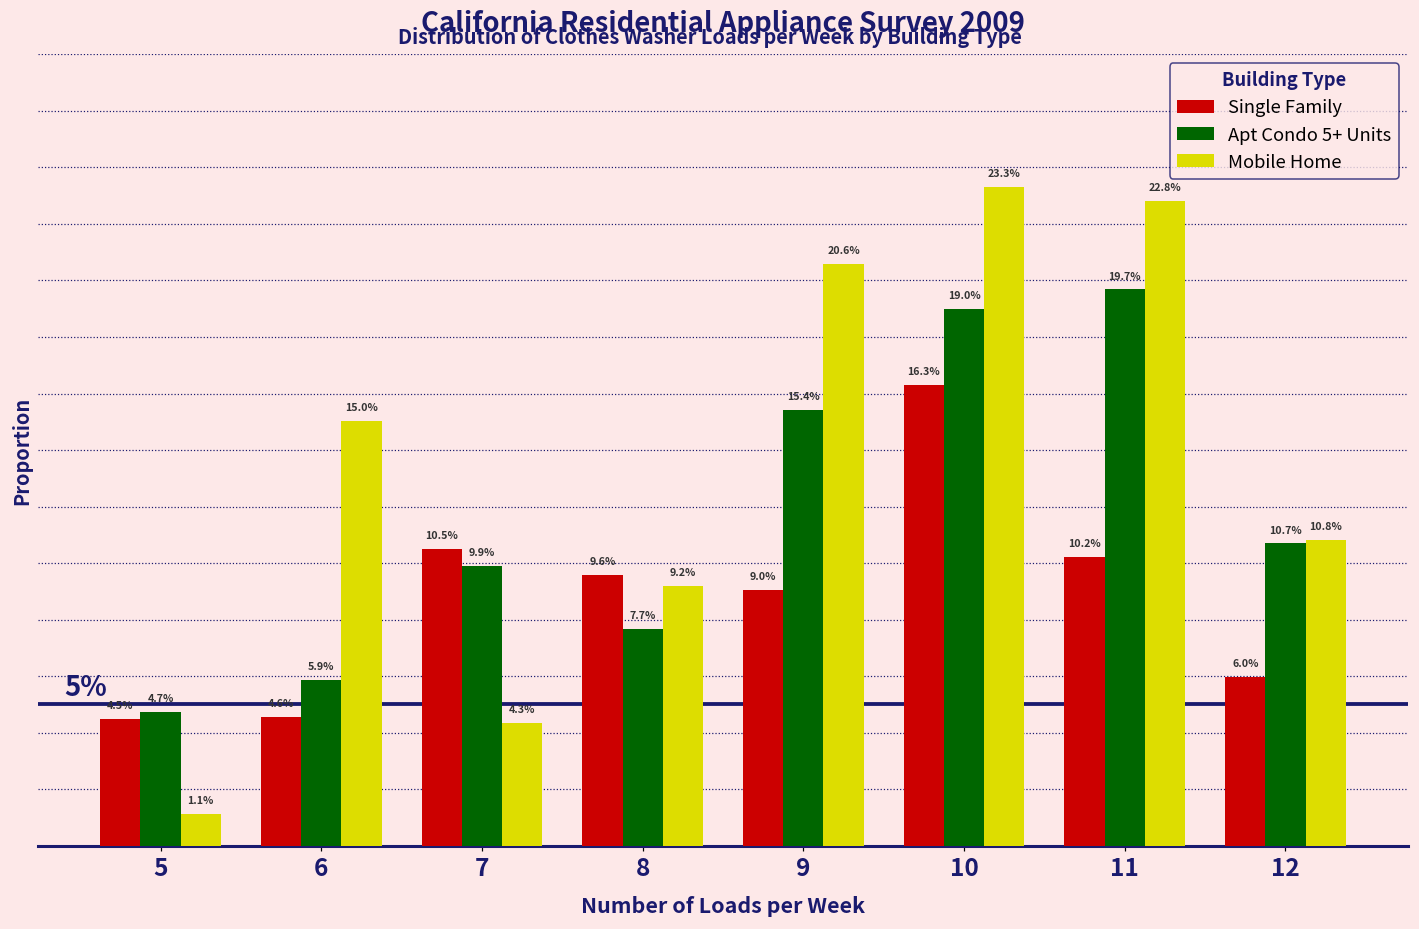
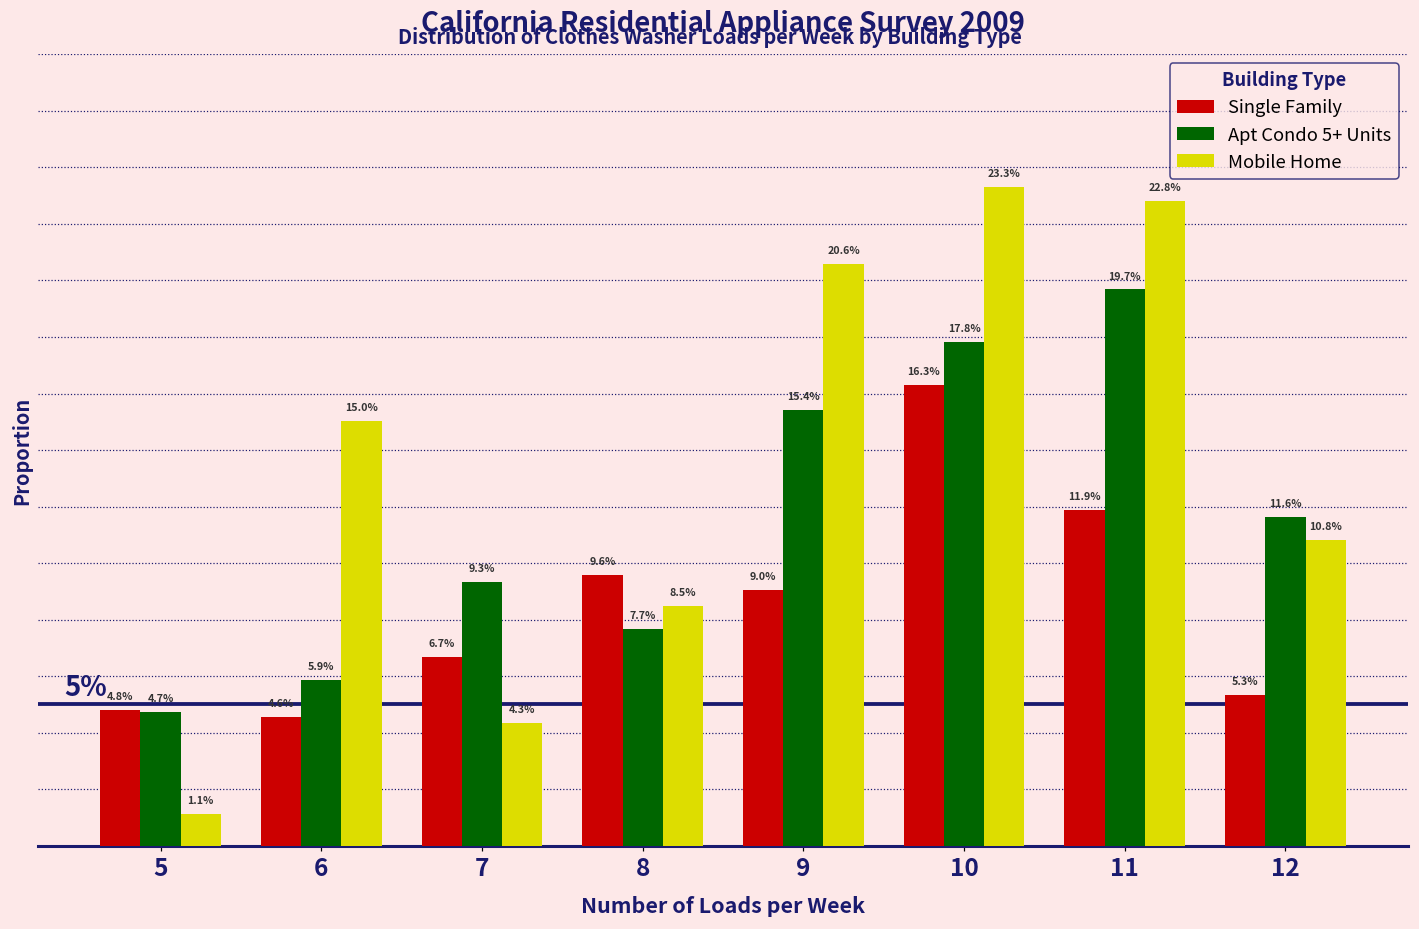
  {
    "Single Family": {
-     "5": "4.5%",
+     "5": "4.8%",
      "6": "4.6%",
-     "7": "10.5%",
+     "7": "6.7%",
      "8": "9.6%",
      "9": "9.0%",
      "10": "16.3%",
-     "11": "10.2%",
-     "12": "6.0%"
+     "11": "11.9%",
+     "12": "5.3%"
    },
    "Apt Condo 5+ Units": {
      "5": "4.7%",
      "6": "5.9%",
-     "7": "9.9%",
+     "7": "9.3%",
      "8": "7.7%",
      "9": "15.4%",
-     "10": "19.0%",
+     "10": "17.8%",
      "11": "19.7%",
-     "12": "10.7%"
+     "12": "11.6%"
    },
    "Mobile Home": {
      "5": "1.1%",
      "6": "15.0%",
      "7": "4.3%",
-     "8": "9.2%",
+     "8": "8.5%",
      "9": "20.6%",
      "10": "23.3%",
      "11": "22.8%",
      "12": "10.8%"
    }
  }
